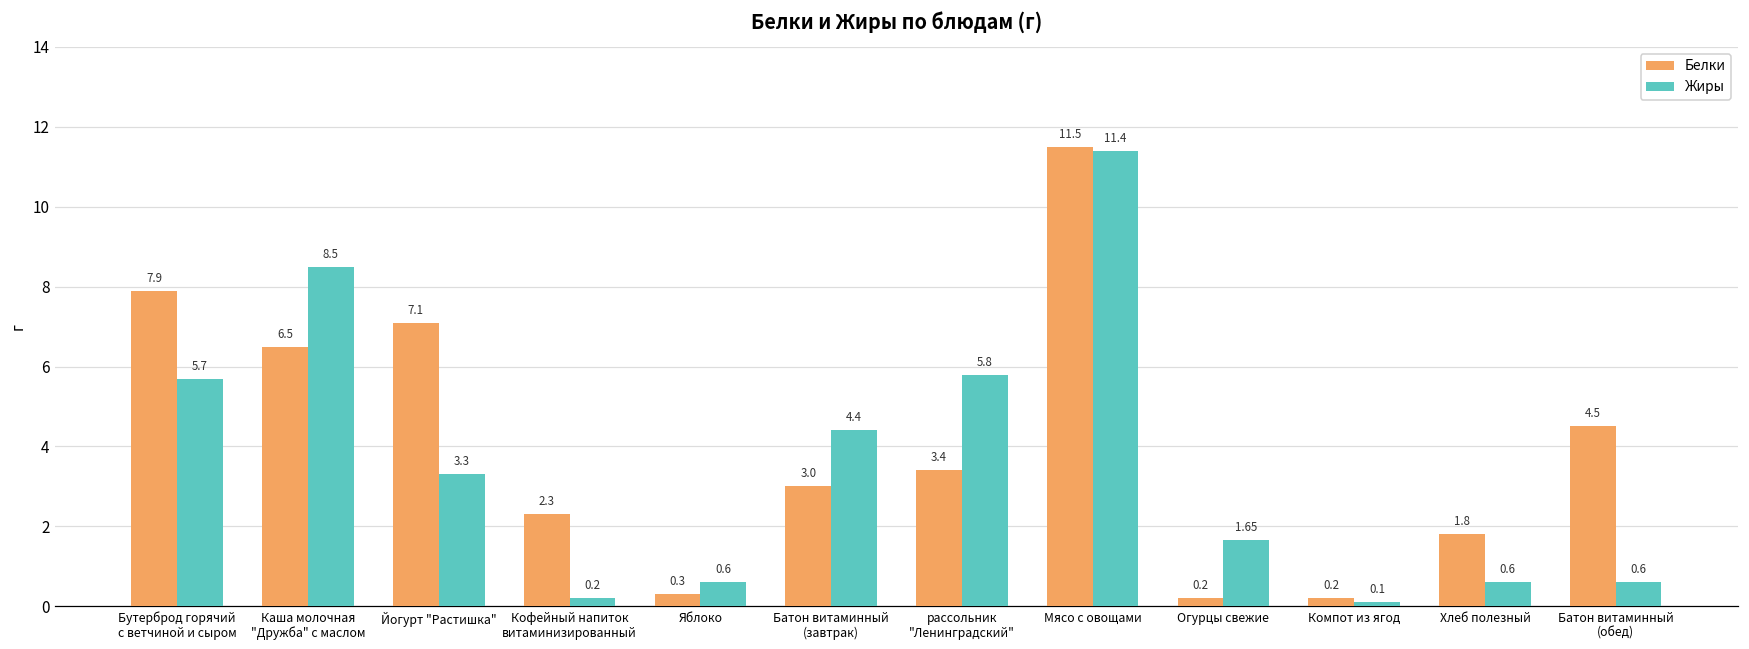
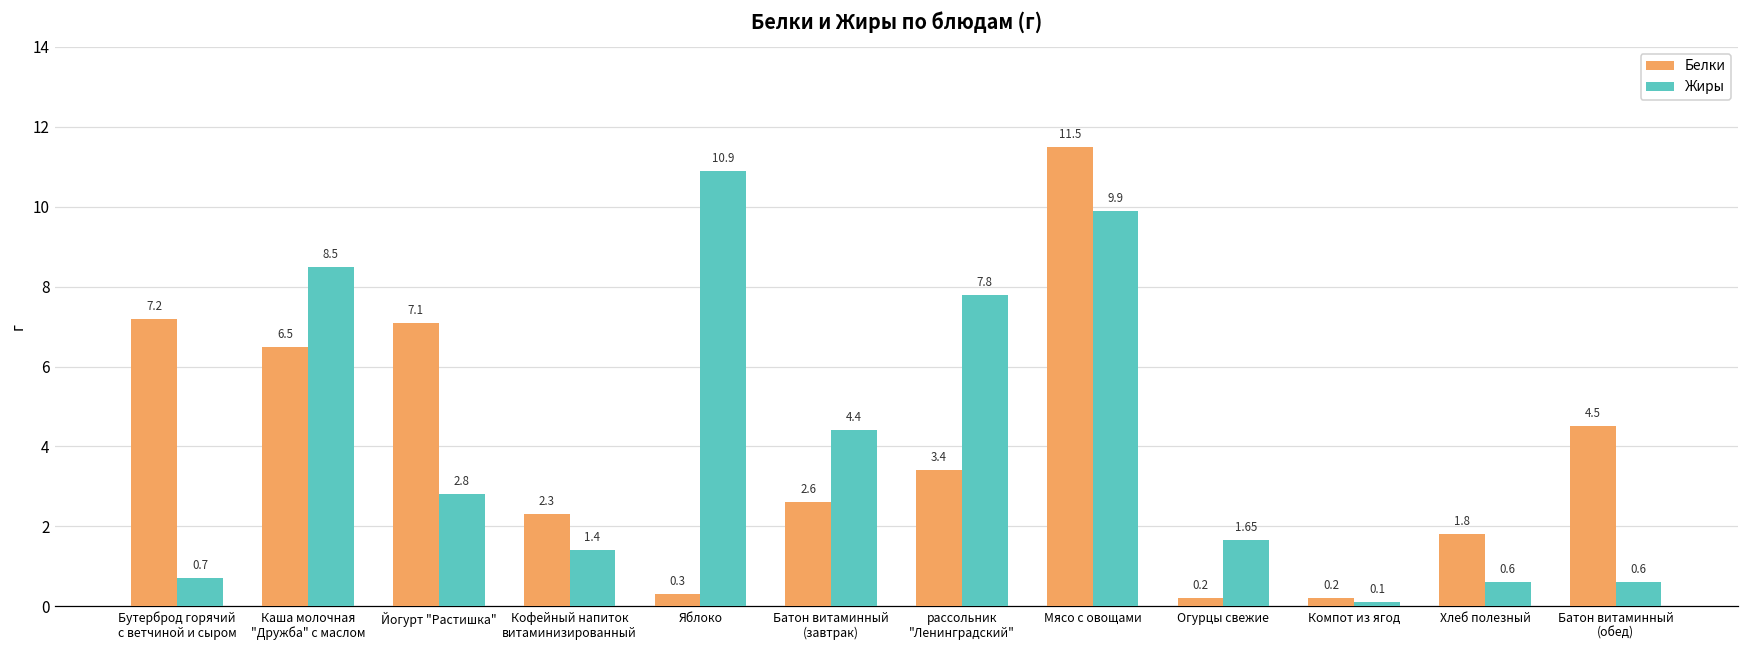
  {
    "Белки": {
-     "Бутерброд горячий с ветчиной и сыром": 7.9,
+     "Бутерброд горячий с ветчиной и сыром": 7.2,
      "Каша молочная \"Дружба\" с маслом": 6.5,
      "Йогурт \"Растишка\"": 7.1,
      "Кофейный напиток витаминизированный": 2.3,
      "Яблоко": 0.3,
-     "Батон витаминный (завтрак)": 3.0,
+     "Батон витаминный (завтрак)": 2.6,
      "рассольник \"Ленинградский\"": 3.4,
      "Мясо с овощами": 11.5,
      "Огурцы свежие": 0.2,
      "Компот из ягод": 0.2,
      "Хлеб полезный": 1.8,
      "Батон витаминный (обед)": 4.5
    },
    "Жиры": {
-     "Бутерброд горячий с ветчиной и сыром": 5.7,
+     "Бутерброд горячий с ветчиной и сыром": 0.7,
      "Каша молочная \"Дружба\" с маслом": 8.5,
-     "Йогурт \"Растишка\"": 3.3,
-     "Кофейный напиток витаминизированный": 0.2,
-     "Яблоко": 0.6,
+     "Йогурт \"Растишка\"": 2.8,
+     "Кофейный напиток витаминизированный": 1.4,
+     "Яблоко": 10.9,
      "Батон витаминный (завтрак)": 4.4,
-     "рассольник \"Ленинградский\"": 5.8,
-     "Мясо с овощами": 11.4,
+     "рассольник \"Ленинградский\"": 7.8,
+     "Мясо с овощами": 9.9,
      "Огурцы свежие": 1.65,
      "Компот из ягод": 0.1,
      "Хлеб полезный": 0.6,
      "Батон витаминный (обед)": 0.6
    }
  }
